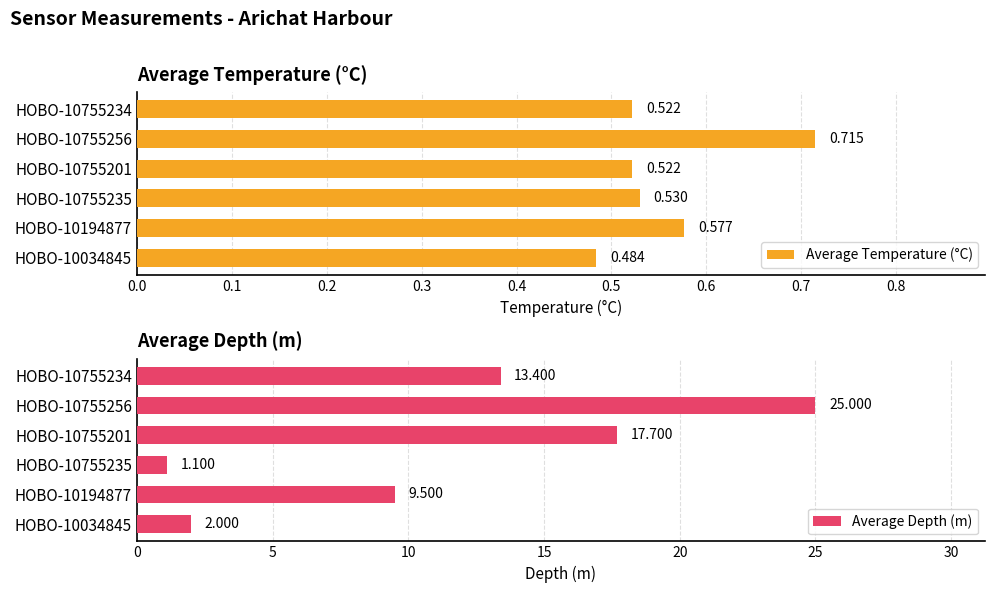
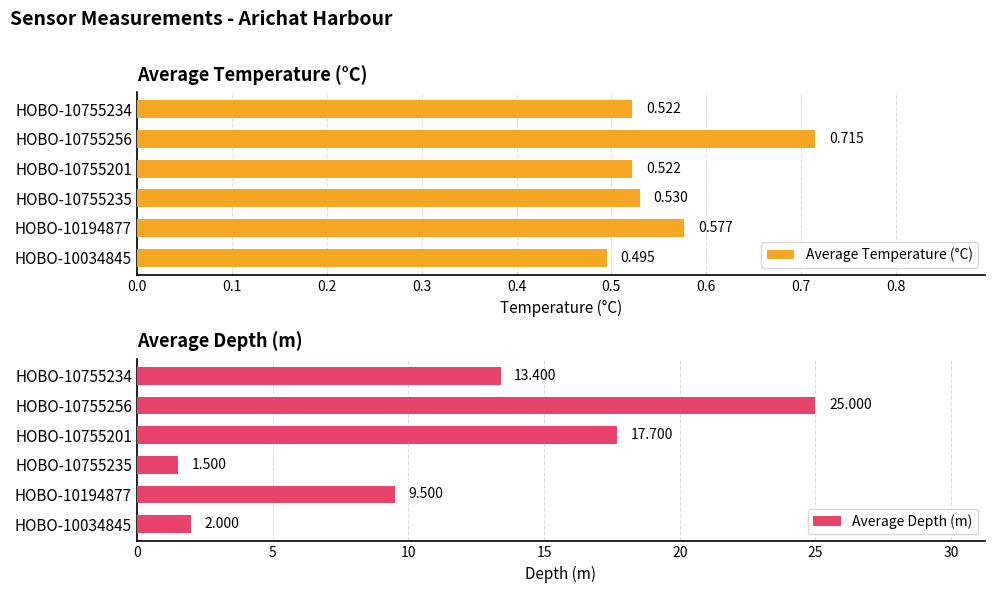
  {
    "Average Temperature (°C)": {
      "HOBO-10755234": 0.522,
      "HOBO-10755256": 0.715,
      "HOBO-10755201": 0.522,
      "HOBO-10755235": 0.530,
      "HOBO-10194877": 0.577,
-     "HOBO-10034845": 0.484
+     "HOBO-10034845": 0.495
    },
    "Average Depth (m)": {
      "HOBO-10755234": 13.400,
      "HOBO-10755256": 25.000,
      "HOBO-10755201": 17.700,
-     "HOBO-10755235": 1.100,
+     "HOBO-10755235": 1.500,
      "HOBO-10194877": 9.500,
      "HOBO-10034845": 2.000
    }
  }
